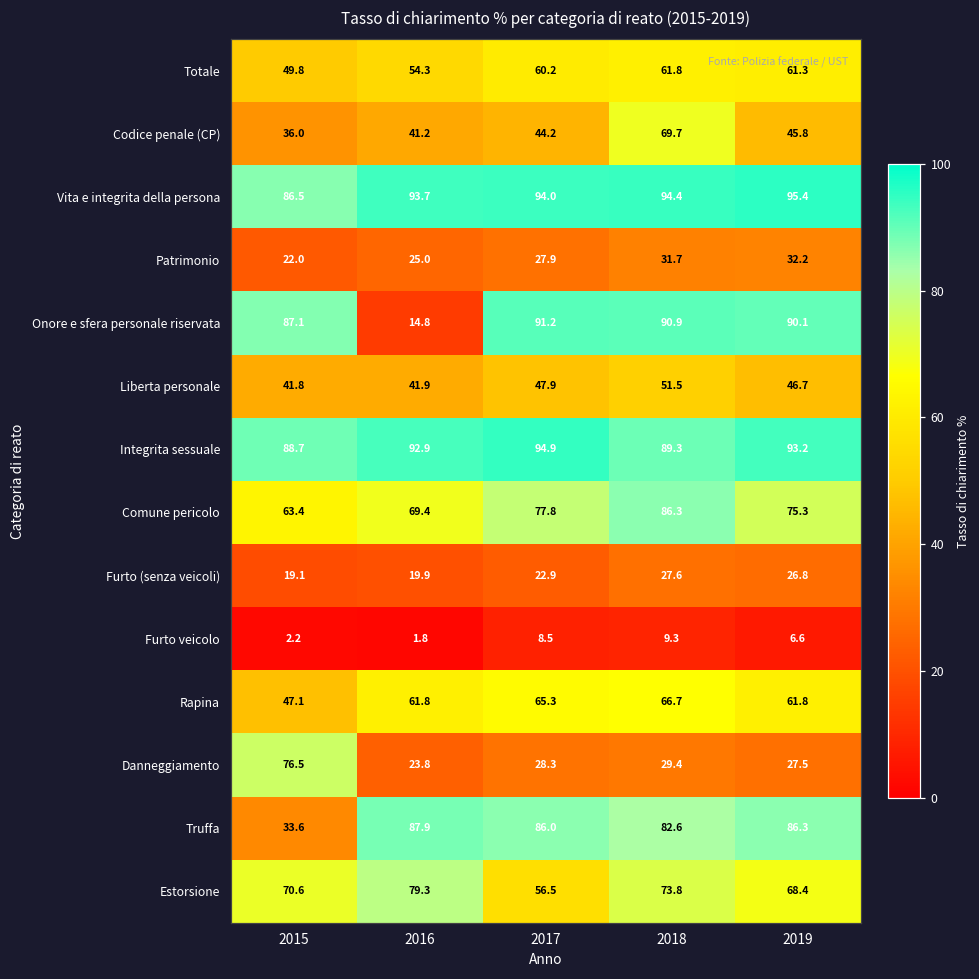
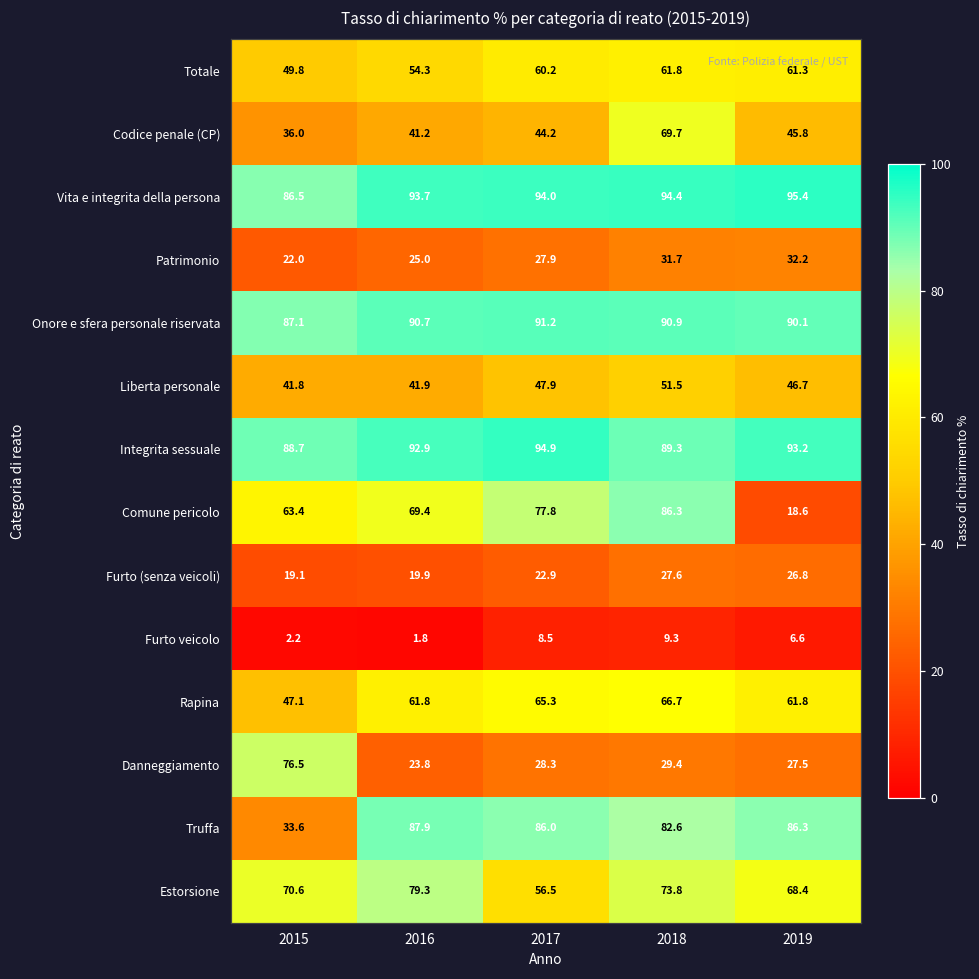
  {
    "Totale": {
      "2015": 49.8,
      "2016": 54.3,
      "2017": 60.2,
      "2018": 61.8
    },
    "Codice penale (CP)": {
      "2015": 36.0,
      "2016": 41.2,
      "2017": 44.2,
      "2018": 69.7,
      "2019": 45.8
    },
    "Vita e integrita della persona": {
      "2015": 86.5,
      "2016": 93.7,
      "2017": 94.0,
      "2018": 94.4,
      "2019": 95.4
    },
    "Patrimonio": {
      "2015": 22.0,
      "2016": 25.0,
      "2017": 27.9,
      "2018": 31.7,
      "2019": 32.2
    },
    "Onore e sfera personale riservata": {
      "2015": 87.1,
-     "2016": 14.8,
+     "2016": 90.7,
      "2017": 91.2,
      "2018": 90.9,
      "2019": 90.1
    },
    "Liberta personale": {
      "2015": 41.8,
      "2016": 41.9,
      "2017": 47.9,
      "2018": 51.5,
      "2019": 46.7
    },
    "Integrita sessuale": {
      "2015": 88.7,
      "2016": 92.9,
      "2017": 94.9,
      "2018": 89.3,
      "2019": 93.2
    },
    "Comune pericolo": {
      "2015": 63.4,
      "2016": 69.4,
      "2017": 77.8,
      "2018": 86.3,
-     "2019": 75.3
+     "2019": 18.6
    },
    "Furto (senza veicoli)": {
      "2015": 19.1,
      "2016": 19.9,
      "2017": 22.9,
      "2018": 27.6,
      "2019": 26.8
    },
    "Furto veicolo": {
      "2015": 2.2,
      "2016": 1.8,
      "2017": 8.5,
      "2018": 9.3,
      "2019": 6.6
    },
    "Rapina": {
      "2015": 47.1,
      "2016": 61.8,
      "2017": 65.3,
      "2018": 66.7,
      "2019": 61.8
    },
    "Danneggiamento": {
      "2015": 76.5,
      "2016": 23.8,
      "2017": 28.3,
      "2018": 29.4,
      "2019": 27.5
    },
    "Truffa": {
      "2015": 33.6,
      "2016": 87.9,
      "2017": 86.0,
      "2018": 82.6,
      "2019": 86.3
    },
    "Estorsione": {
      "2015": 70.6,
      "2016": 79.3,
      "2017": 56.5,
      "2018": 73.8,
      "2019": 68.4
    }
  }
